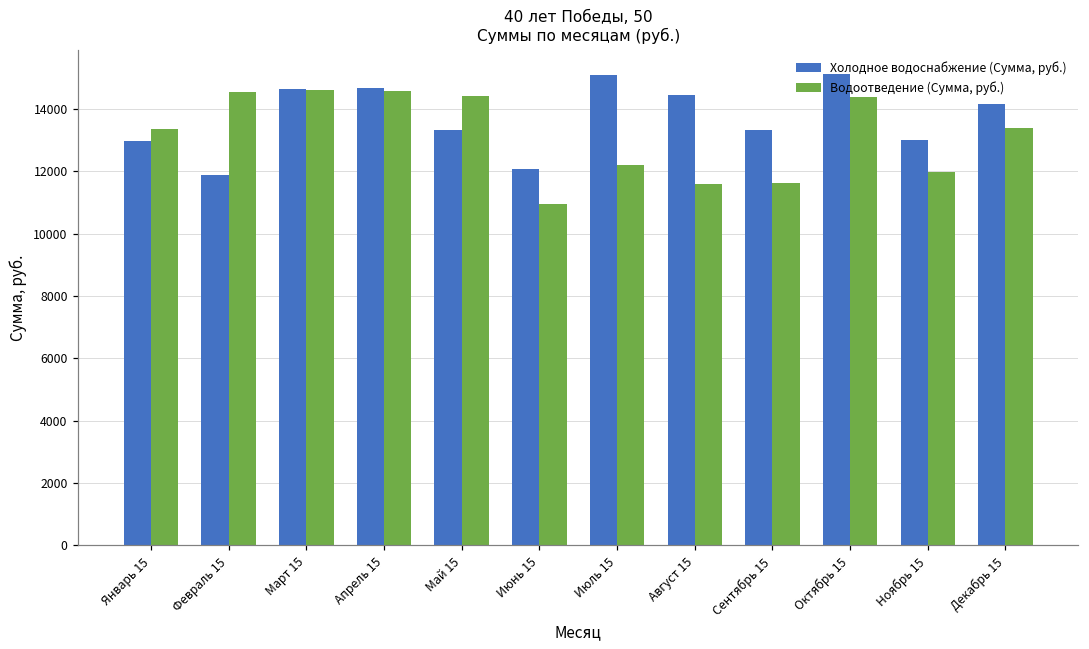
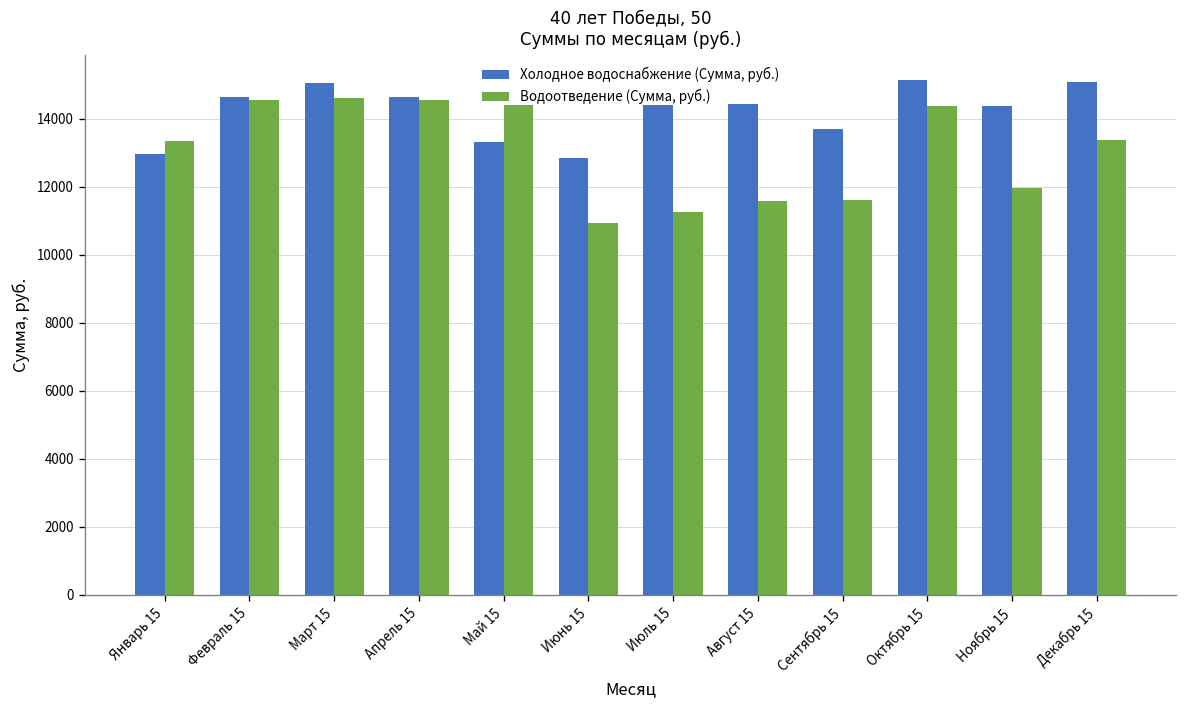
  {
    "Холодное водоснабжение (Сумма, руб.)": {
      "Январь 15": 13000,
-     "Февраль 15": 11900,
-     "Март 15": 14700,
+     "Февраль 15": 14700,
+     "Март 15": 15100,
      "Апрель 15": 14700,
      "Май 15": 13300,
-     "Июнь 15": 12100,
-     "Июль 15": 15100,
+     "Июнь 15": 12900,
+     "Июль 15": 14400,
      "Август 15": 14400,
-     "Сентябрь 15": 13300,
+     "Сентябрь 15": 13700,
      "Октябрь 15": 15100,
-     "Ноябрь 15": 13000,
-     "Декабрь 15": 14200
+     "Ноябрь 15": 14400,
+     "Декабрь 15": 15100
    },
    "Водоотведение (Сумма, руб.)": {
      "Январь 15": 13400,
      "Февраль 15": 14500,
      "Март 15": 14600,
      "Апрель 15": 14600,
      "Май 15": 14400,
      "Июнь 15": 10900,
-     "Июль 15": 12200,
+     "Июль 15": 11300,
      "Август 15": 11600,
      "Сентябрь 15": 11600,
      "Октябрь 15": 14400,
      "Ноябрь 15": 12000,
      "Декабрь 15": 13400
    }
  }
